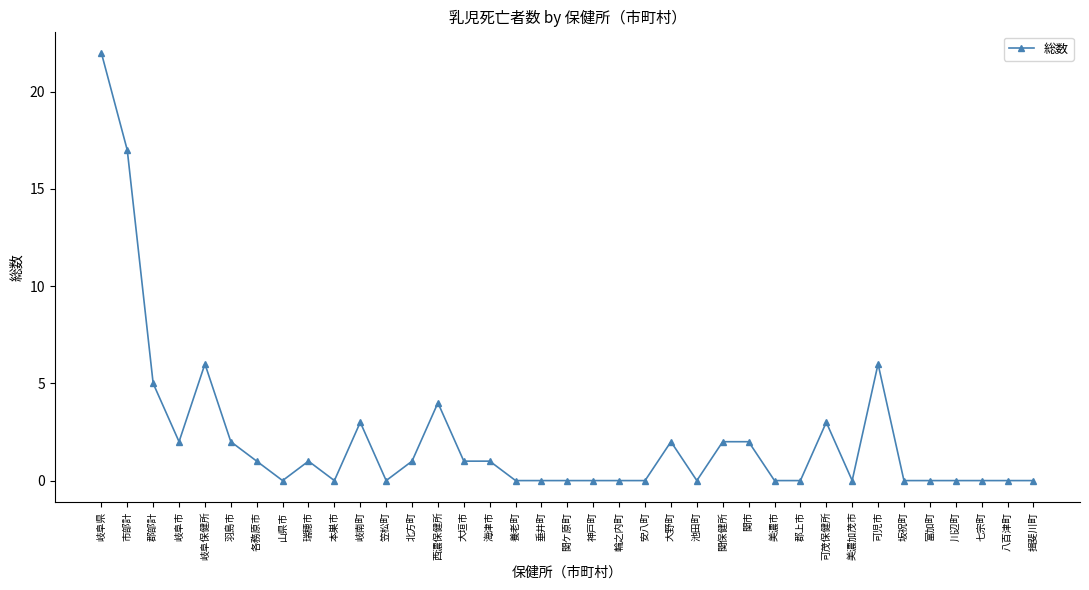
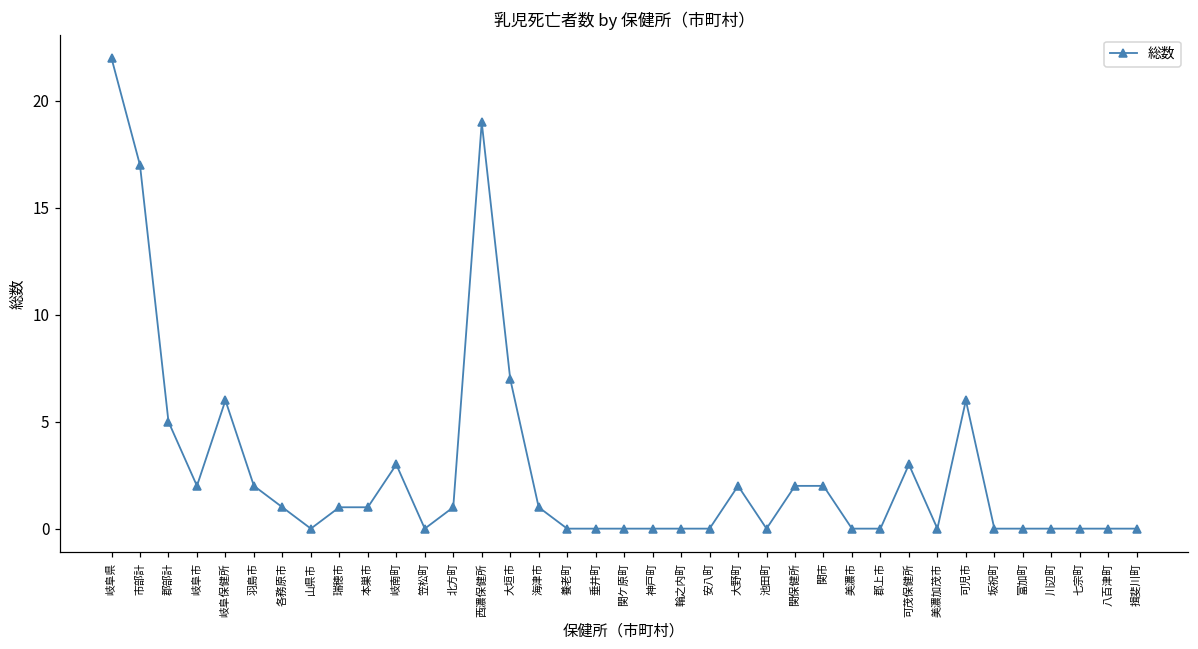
  {
    "岐阜県": 22,
    "市部計": 17,
    "郡部計": 5,
    "岐阜市": 2,
    "岐阜保健所": 6,
    "羽島市": 2,
    "各務原市": 1,
    "山県市": 0,
    "瑞穂市": 1,
-   "本巣市": 0,
+   "本巣市": 1,
    "岐南町": 3,
    "笠松町": 0,
    "北方町": 1,
-   "西濃保健所": 4,
-   "大垣市": 1,
+   "西濃保健所": 19,
+   "大垣市": 7,
    "海津市": 1,
    "養老町": 0,
    "垂井町": 0,
    "関ケ原町": 0,
    "神戸町": 0,
    "輪之内町": 0,
    "安八町": 0,
    "大野町": 2,
    "池田町": 0,
    "関保健所": 2,
    "関市": 2,
    "美濃市": 0,
    "郡上市": 0,
    "可茂保健所": 3,
    "美濃加茂市": 0,
    "可児市": 6,
    "坂祝町": 0,
    "富加町": 0,
    "川辺町": 0,
    "七宗町": 0,
    "八百津町": 0,
    "揖斐川町": 0
  }
